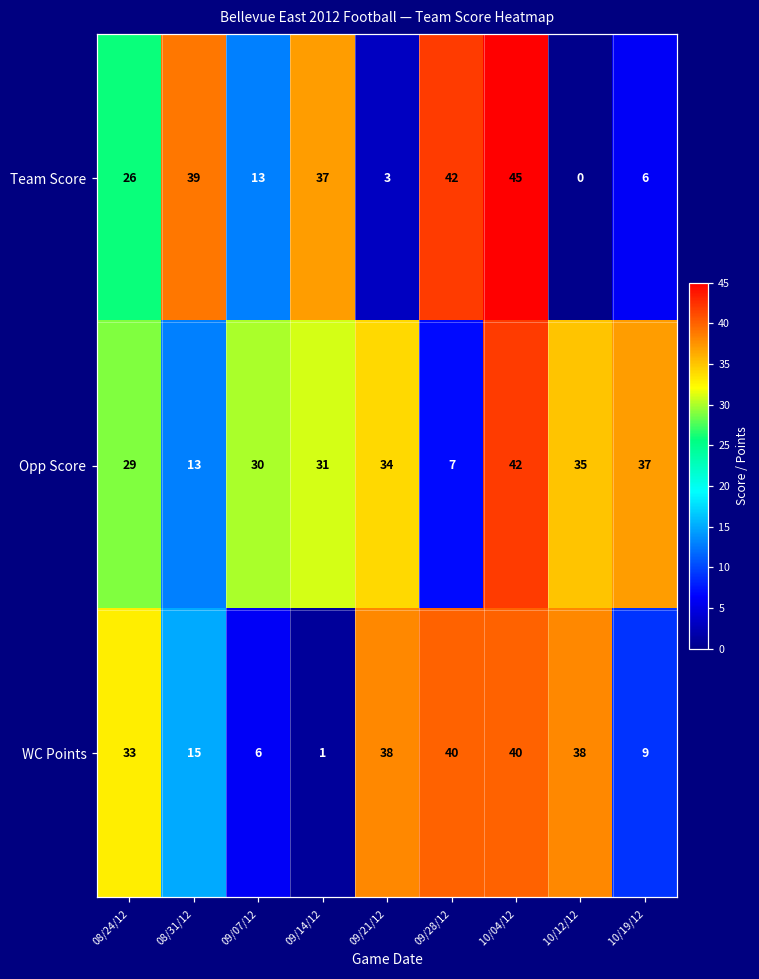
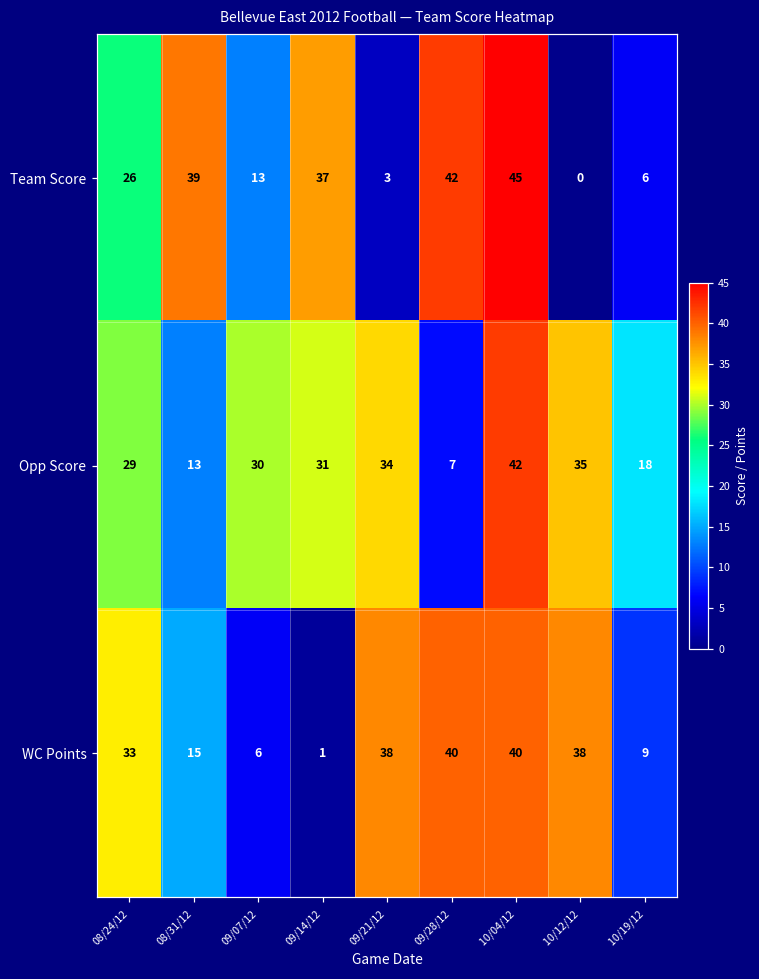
  {
    "Team Score": {
      "08/24/12": 26,
      "08/31/12": 39,
      "09/07/12": 13,
      "09/14/12": 37,
      "09/21/12": 3,
      "09/28/12": 42,
      "10/04/12": 45,
      "10/12/12": 0,
      "10/19/12": 6
    },
    "Opp Score": {
      "08/24/12": 29,
      "08/31/12": 13,
      "09/07/12": 30,
      "09/14/12": 31,
      "09/21/12": 34,
      "09/28/12": 7,
      "10/04/12": 42,
      "10/12/12": 35,
-     "10/19/12": 37
+     "10/19/12": 18
    },
    "WC Points": {
      "08/24/12": 33,
      "08/31/12": 15,
      "09/07/12": 6,
      "09/14/12": 1,
      "09/21/12": 38,
      "09/28/12": 40,
      "10/04/12": 40,
      "10/12/12": 38,
      "10/19/12": 9
    }
  }
